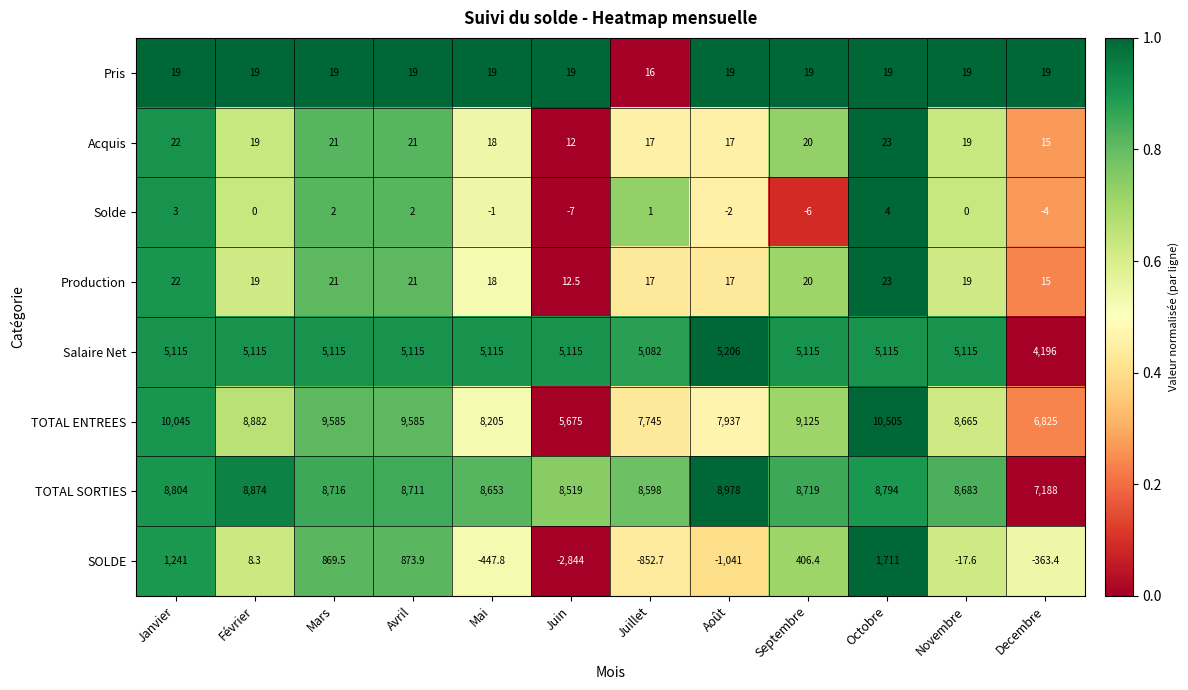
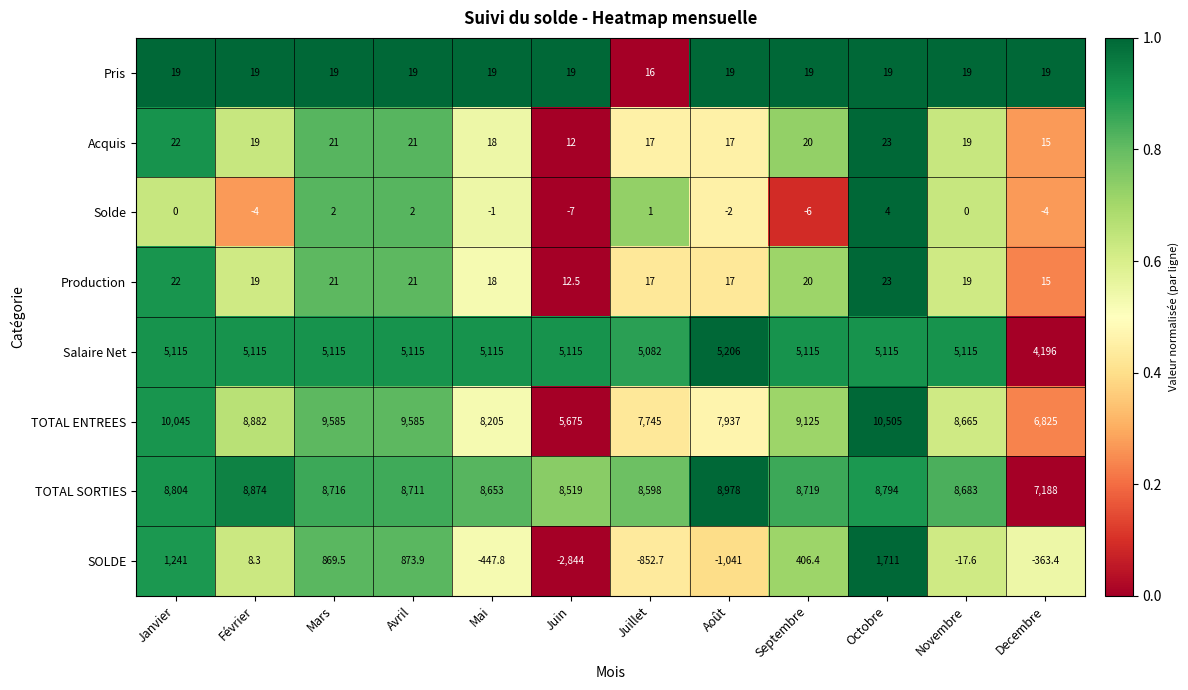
  {
    "Pris": {
      "Janvier": "19",
      "Février": "19",
      "Mars": "19",
      "Avril": "19",
      "Mai": "19",
      "Juin": "19",
      "Juillet": "16",
      "Août": "19",
      "Septembre": "19",
      "Octobre": "19",
      "Novembre": "19",
      "Decembre": "19"
    },
    "Acquis": {
      "Janvier": "22",
      "Février": "19",
      "Mars": "21",
      "Avril": "21",
      "Mai": "18",
      "Juin": "12",
      "Juillet": "17",
      "Août": "17",
      "Septembre": "20",
      "Octobre": "23",
      "Novembre": "19",
      "Decembre": "15"
    },
    "Solde": {
-     "Janvier": "3",
-     "Février": "0",
+     "Janvier": "0",
+     "Février": "-4",
      "Mars": "2",
      "Avril": "2",
      "Mai": "-1",
      "Juin": "-7",
      "Juillet": "1",
      "Août": "-2",
      "Septembre": "-6",
      "Octobre": "4",
      "Novembre": "0",
      "Decembre": "-4"
    },
    "Production": {
      "Janvier": "22",
      "Février": "19",
      "Mars": "21",
      "Avril": "21",
      "Mai": "18",
      "Juin": "12.5",
      "Juillet": "17",
      "Août": "17",
      "Septembre": "20",
      "Octobre": "23",
      "Novembre": "19",
      "Decembre": "15"
    },
    "Salaire Net": {
      "Janvier": "5,115",
      "Février": "5,115",
      "Mars": "5,115",
      "Avril": "5,115",
      "Mai": "5,115",
      "Juin": "5,115",
      "Juillet": "5,082",
      "Août": "5,206",
      "Septembre": "5,115",
      "Octobre": "5,115",
      "Novembre": "5,115",
      "Decembre": "4,196"
    },
    "TOTAL ENTREES": {
      "Janvier": "10,045",
      "Février": "8,882",
      "Mars": "9,585",
      "Avril": "9,585",
      "Mai": "8,205",
      "Juin": "5,675",
      "Juillet": "7,745",
      "Août": "7,937",
      "Septembre": "9,125",
      "Octobre": "10,505",
      "Novembre": "8,665",
      "Decembre": "6,825"
    },
    "TOTAL SORTIES": {
      "Janvier": "8,804",
      "Février": "8,874",
      "Mars": "8,716",
      "Avril": "8,711",
      "Mai": "8,653",
      "Juin": "8,519",
      "Juillet": "8,598",
      "Août": "8,978",
      "Septembre": "8,719",
      "Octobre": "8,794",
      "Novembre": "8,683",
      "Decembre": "7,188"
    },
    "SOLDE": {
      "Janvier": "1,241",
      "Février": "8.3",
      "Mars": "869.5",
      "Avril": "873.9",
      "Mai": "-447.8",
      "Juin": "-2,844",
      "Juillet": "-852.7",
      "Août": "-1,041",
      "Septembre": "406.4",
      "Octobre": "1,711",
      "Novembre": "-17.6",
      "Decembre": "-363.4"
    }
  }
